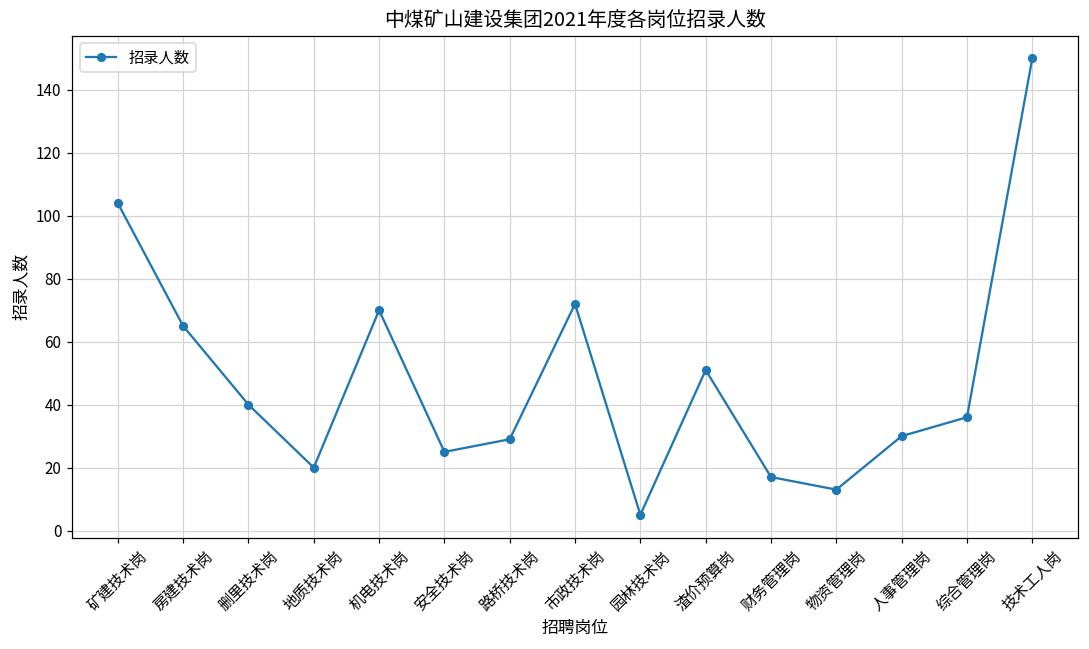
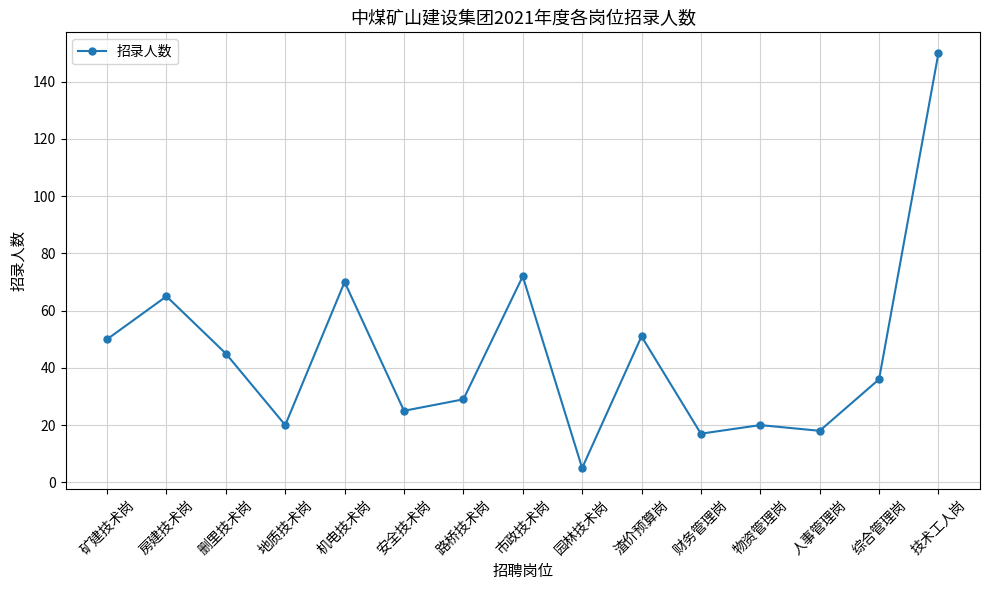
  {
-   "矿建技术岗": 104,
+   "矿建技术岗": 50,
    "房建技术岗": 65,
-   "删里技术岗": 40,
+   "删里技术岗": 45,
    "地质技术岗": 20,
    "机电技术岗": 70,
    "安全技术岗": 25,
    "路桥技术岗": 29,
    "市政技术岗": 72,
    "园林技术岗": 5,
    "渣价预算岗": 51,
    "财务管理岗": 17,
-   "物资管理岗": 13,
-   "人事管理岗": 30,
+   "物资管理岗": 20,
+   "人事管理岗": 18,
    "综合管理岗": 36,
    "技术工人岗": 150
  }
